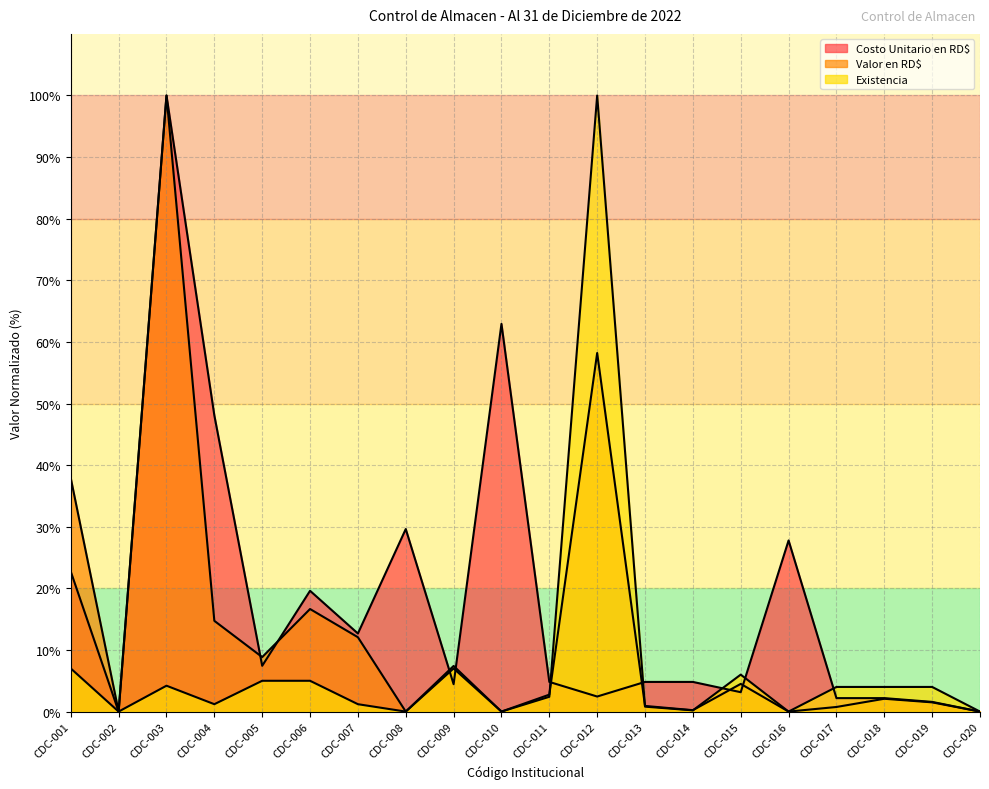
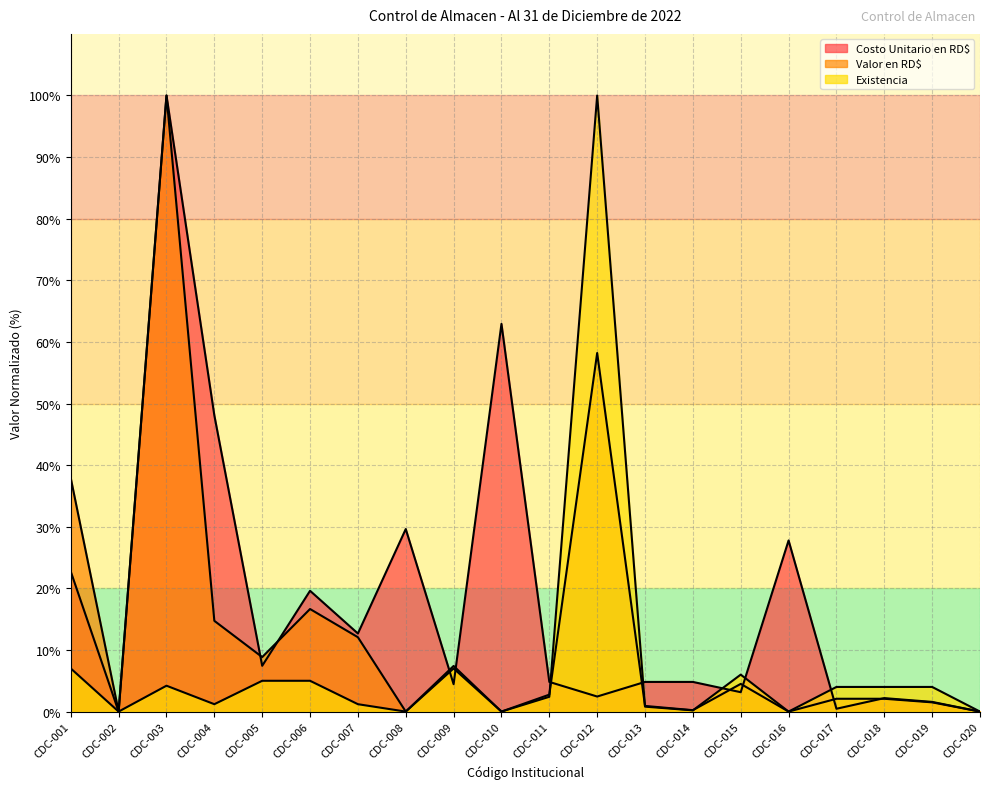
  {
    "Costo Unitario en RD$": {
      "CDC-001": "23%",
      "CDC-004": "48%",
      "CDC-005": "7%",
      "CDC-006": "20%",
      "CDC-007": "13%",
      "CDC-008": "30%",
      "CDC-009": "4%",
      "CDC-010": "63%",
      "CDC-011": "5%",
      "CDC-012": "2%",
      "CDC-013": "5%",
      "CDC-014": "5%",
      "CDC-015": "3%",
      "CDC-016": "28%",
-     "CDC-017": "2%"
+     "CDC-017": "0%"
    },
    "Valor en RD$": {
      "CDC-001": "38%",
      "CDC-004": "15%",
      "CDC-005": "9%",
      "CDC-006": "17%",
      "CDC-007": "12%",
      "CDC-009": "7%",
      "CDC-012": "58%",
      "CDC-015": "4%",
-     "CDC-017": "1%"
+     "CDC-017": "2%"
    },
    "Existencia": {
      "CDC-001": "7%",
      "CDC-003": "4%",
      "CDC-004": "1%",
      "CDC-005": "5%",
      "CDC-006": "5%",
      "CDC-007": "1%",
      "CDC-009": "7%",
      "CDC-012": "100%",
      "CDC-015": "6%",
      "CDC-017": "4%",
      "CDC-018": "4%",
      "CDC-019": "4%"
    }
  }
